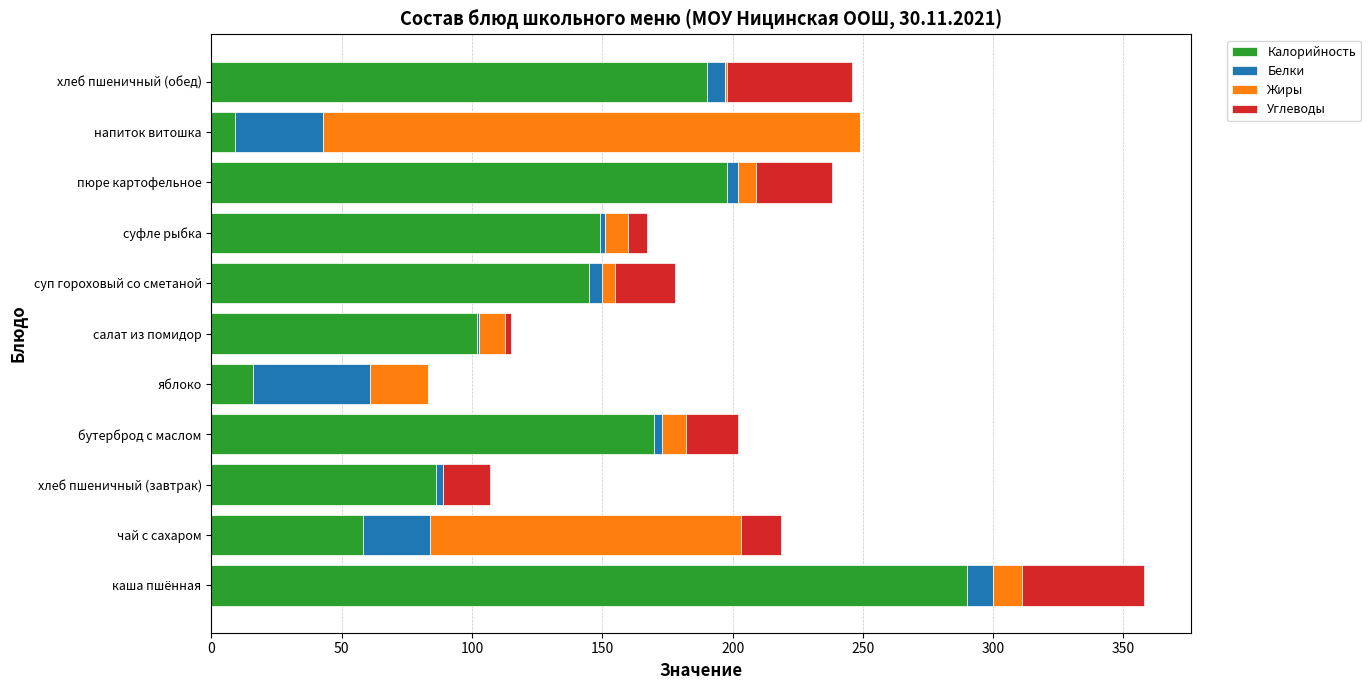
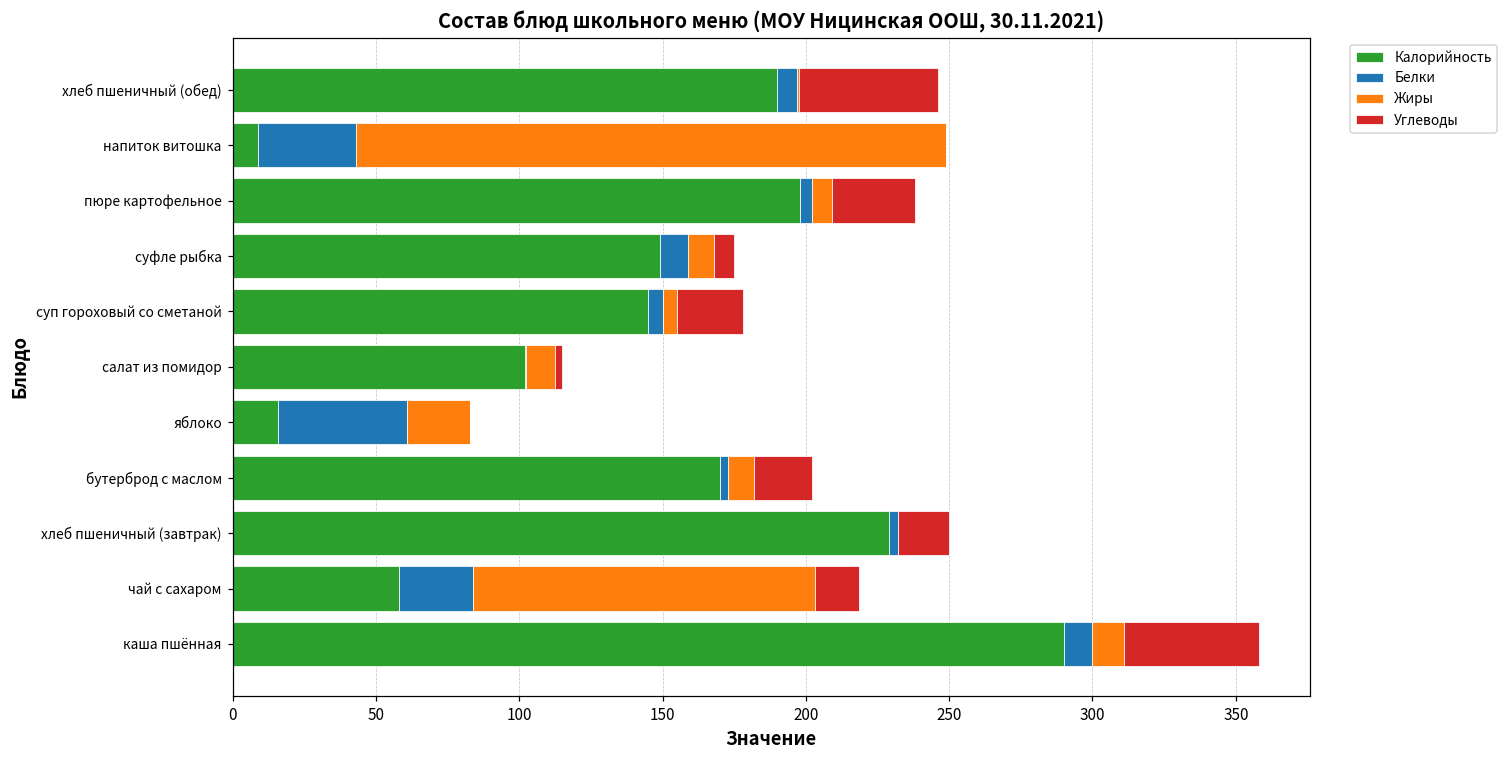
  {
    "Калорийность": {
      "хлеб пшеничный (обед)": 190,
      "напиток витошка": 9,
      "пюре картофельное": 198,
      "суфле рыбка": 149,
      "суп гороховый со сметаной": 145,
      "салат из помидор": 102,
      "яблоко": 16,
      "бутерброд с маслом": 170,
-     "хлеб пшеничный (завтрак)": 86,
+     "хлеб пшеничный (завтрак)": 229,
      "чай с сахаром": 58,
      "каша пшённая": 290
    },
    "Белки": {
      "хлеб пшеничный (обед)": 7,
      "напиток витошка": 34,
      "пюре картофельное": 4,
-     "суфле рыбка": 2,
+     "суфле рыбка": 10,
      "суп гороховый со сметаной": 5,
      "яблоко": 45,
      "бутерброд с маслом": 3,
      "хлеб пшеничный (завтрак)": 3,
      "чай с сахаром": 26,
      "каша пшённая": 10
    },
    "Жиры": {
      "напиток витошка": 206,
      "пюре картофельное": 7,
      "суфле рыбка": 9,
      "суп гороховый со сметаной": 5,
      "салат из помидор": 10,
      "яблоко": 22,
      "бутерброд с маслом": 9,
      "хлеб пшеничный (завтрак)": 0,
      "чай с сахаром": 119,
      "каша пшённая": 11
    },
    "Углеводы": {
      "хлеб пшеничный (обед)": 48,
      "напиток витошка": 0,
      "пюре картофельное": 29,
      "суфле рыбка": 7,
      "суп гороховый со сметаной": 23,
      "салат из помидор": 2,
      "яблоко": 0,
      "бутерброд с маслом": 20,
      "хлеб пшеничный (завтрак)": 18,
      "чай с сахаром": 15,
      "каша пшённая": 47
    }
  }
